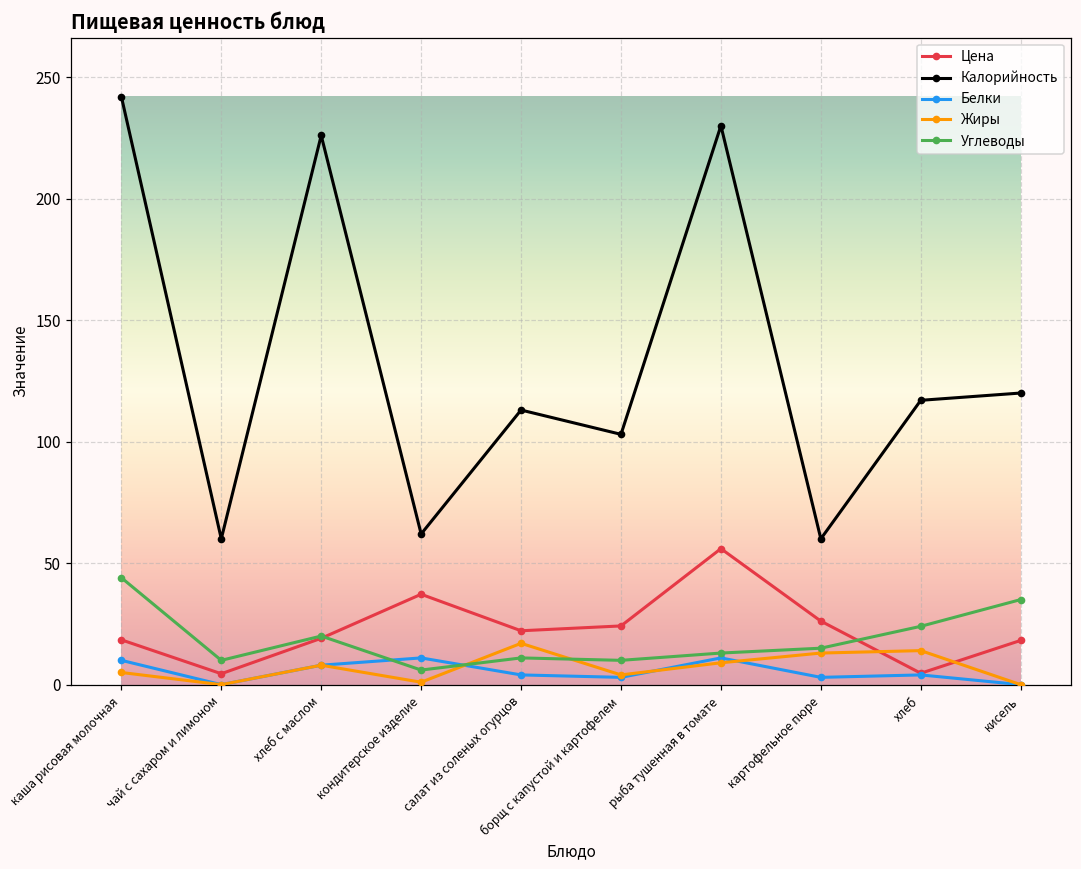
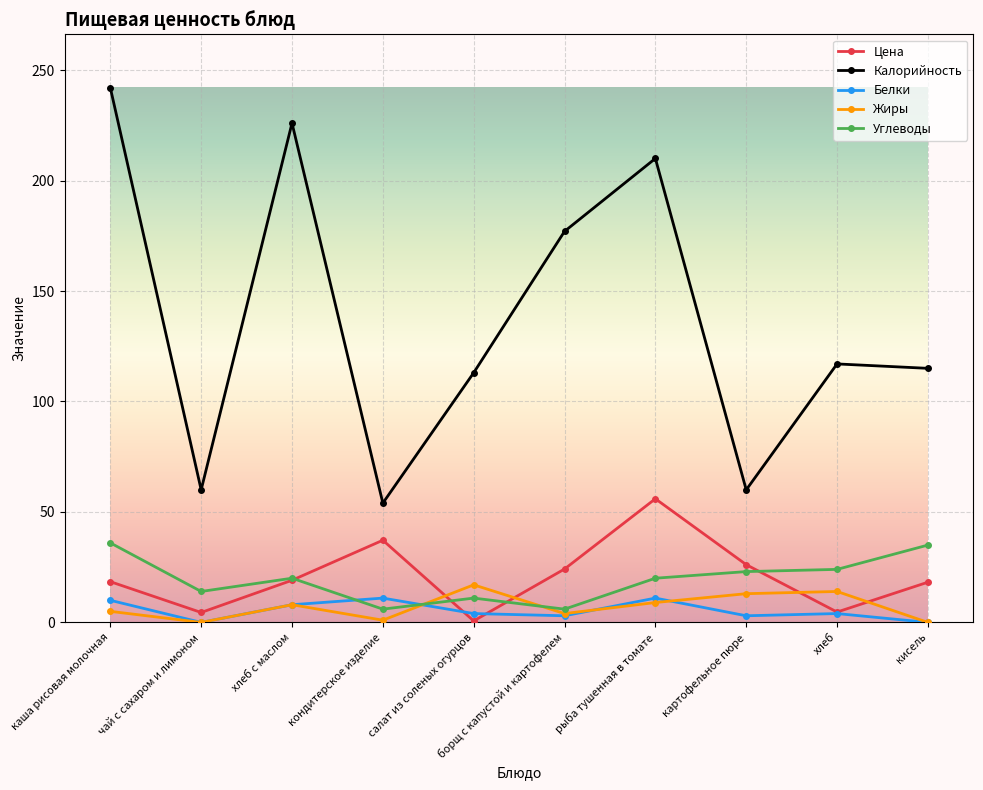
  {
    "Цена": {
      "каша рисовая молочная": 18,
      "чай с сахаром и лимоном": 4,
      "кондитерское изделие": 37,
-     "салат из соленых огурцов": 22,
+     "салат из соленых огурцов": 1,
      "борщ с капустой и картофелем": 24,
      "рыба тушенная в томате": 56,
      "картофельное пюре": 26,
      "кисель": 18
    },
    "Калорийность": {
      "каша рисовая молочная": 242,
      "чай с сахаром и лимоном": 60,
      "хлеб с маслом": 226,
-     "кондитерское изделие": 62,
+     "кондитерское изделие": 54,
      "салат из соленых огурцов": 113,
-     "борщ с капустой и картофелем": 103,
-     "рыба тушенная в томате": 230,
+     "борщ с капустой и картофелем": 177,
+     "рыба тушенная в томате": 210,
      "картофельное пюре": 60,
      "хлеб": 117,
-     "кисель": 120
+     "кисель": 115
    },
    "Белки": {
      "каша рисовая молочная": 10,
      "кондитерское изделие": 11,
      "салат из соленых огурцов": 4,
      "рыба тушенная в томате": 11,
      "картофельное пюре": 3
    },
    "Жиры": {
      "каша рисовая молочная": 5,
      "кондитерское изделие": 1,
      "салат из соленых огурцов": 17,
      "рыба тушенная в томате": 9,
      "картофельное пюре": 13,
      "хлеб": 14
    },
    "Углеводы": {
-     "каша рисовая молочная": 44,
-     "чай с сахаром и лимоном": 10,
+     "каша рисовая молочная": 36,
+     "чай с сахаром и лимоном": 14,
      "кондитерское изделие": 6,
      "салат из соленых огурцов": 11,
-     "борщ с капустой и картофелем": 10,
-     "рыба тушенная в томате": 13,
-     "картофельное пюре": 15,
+     "борщ с капустой и картофелем": 6,
+     "рыба тушенная в томате": 20,
+     "картофельное пюре": 23,
      "хлеб": 24,
      "кисель": 35
    }
  }
